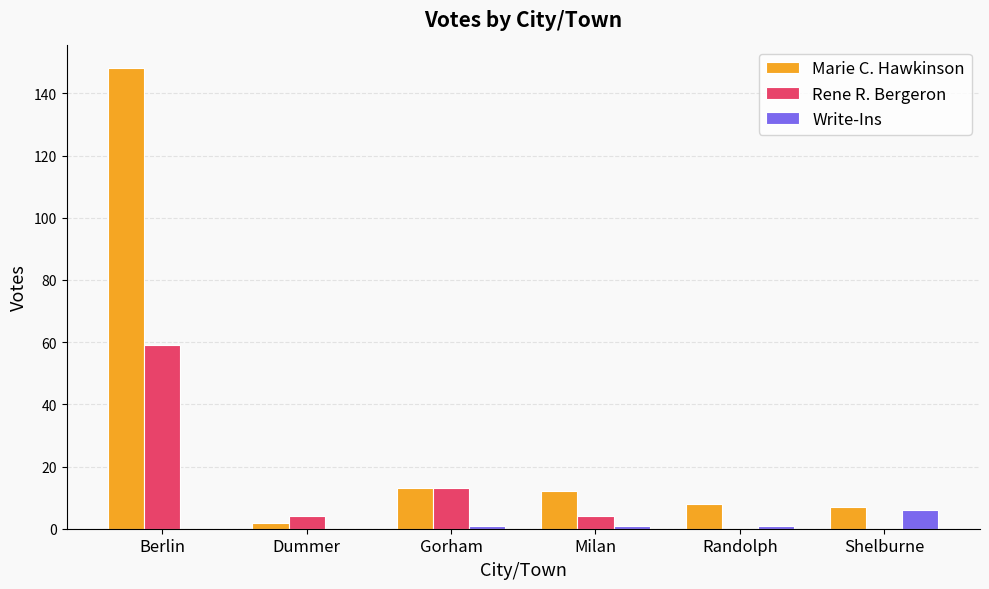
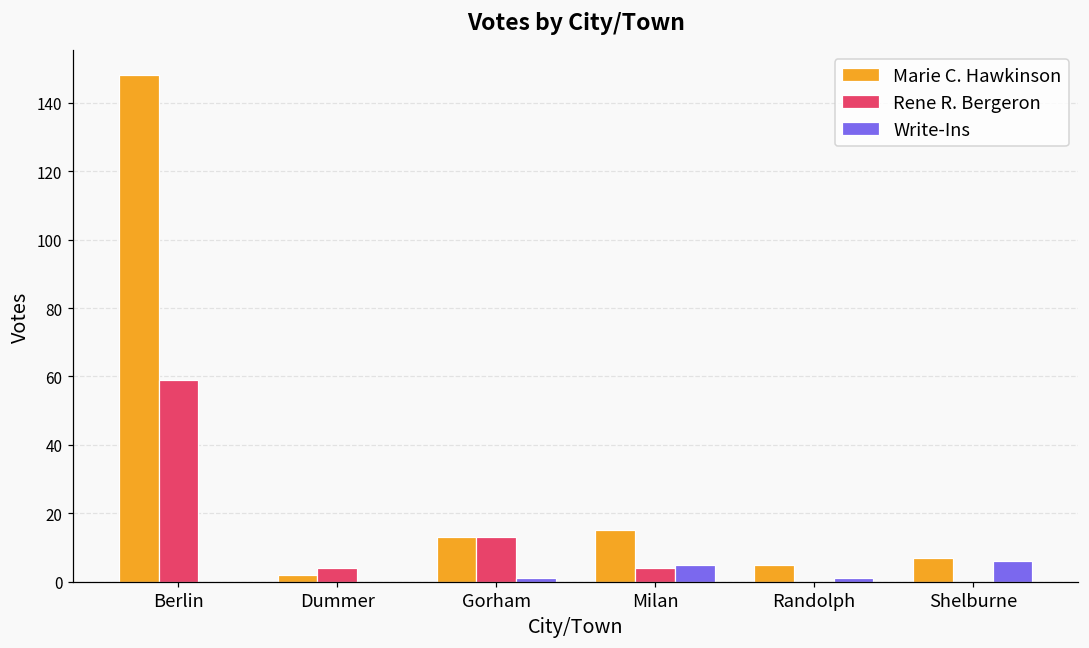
  {
    "Marie C. Hawkinson": {
      "Berlin": 148,
      "Dummer": 2,
      "Gorham": 13,
-     "Milan": 12,
-     "Randolph": 8,
+     "Milan": 15,
+     "Randolph": 5,
      "Shelburne": 7
    },
    "Rene R. Bergeron": {
      "Berlin": 59,
      "Dummer": 4,
      "Gorham": 13,
      "Milan": 4,
      "Randolph": 0,
      "Shelburne": 0
    },
    "Write-Ins": {
      "Berlin": 0,
      "Dummer": 0,
      "Gorham": 1,
-     "Milan": 1,
+     "Milan": 5,
      "Randolph": 1,
      "Shelburne": 6
    }
  }
